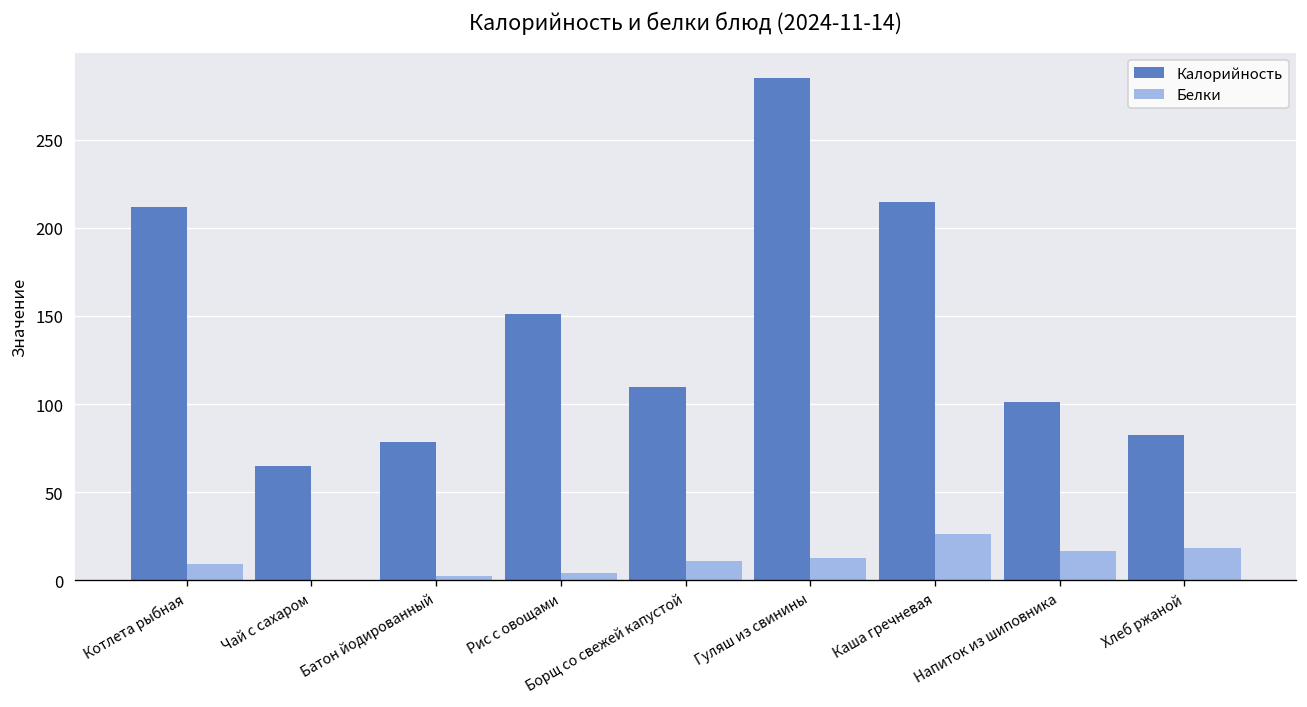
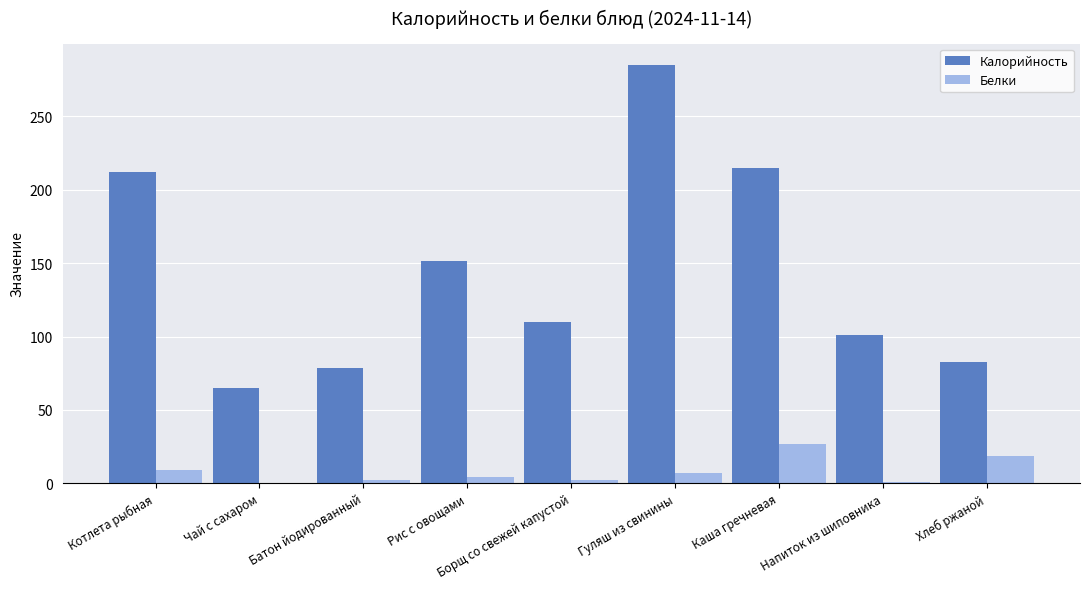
  {
    "Калорийность": {
      "Котлета рыбная": 212,
      "Чай с сахаром": 65,
      "Батон йодированный": 79,
      "Рис с овощами": 151,
      "Борщ со свежей капустой": 110,
      "Гуляш из свинины": 285,
      "Каша гречневая": 215,
      "Напиток из шиповника": 101,
      "Хлеб ржаной": 83
    },
    "Белки": {
      "Котлета рыбная": 9,
      "Батон йодированный": 2,
      "Рис с овощами": 4,
-     "Борщ со свежей капустой": 11,
-     "Гуляш из свинины": 13,
+     "Борщ со свежей капустой": 2,
+     "Гуляш из свинины": 7,
      "Каша гречневая": 26,
-     "Напиток из шиповника": 17,
+     "Напиток из шиповника": 1,
      "Хлеб ржаной": 18
    }
  }
